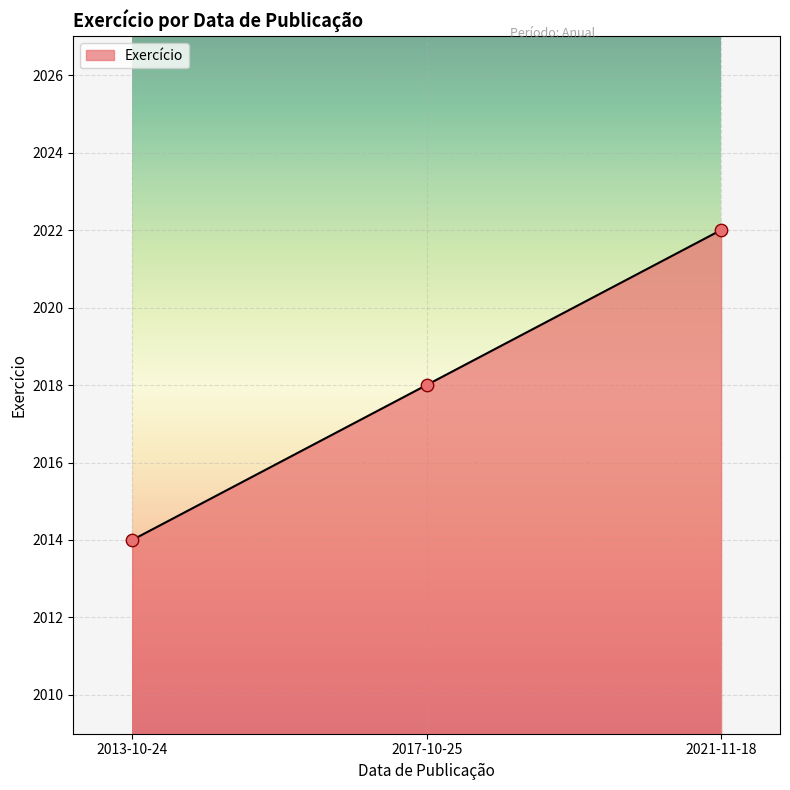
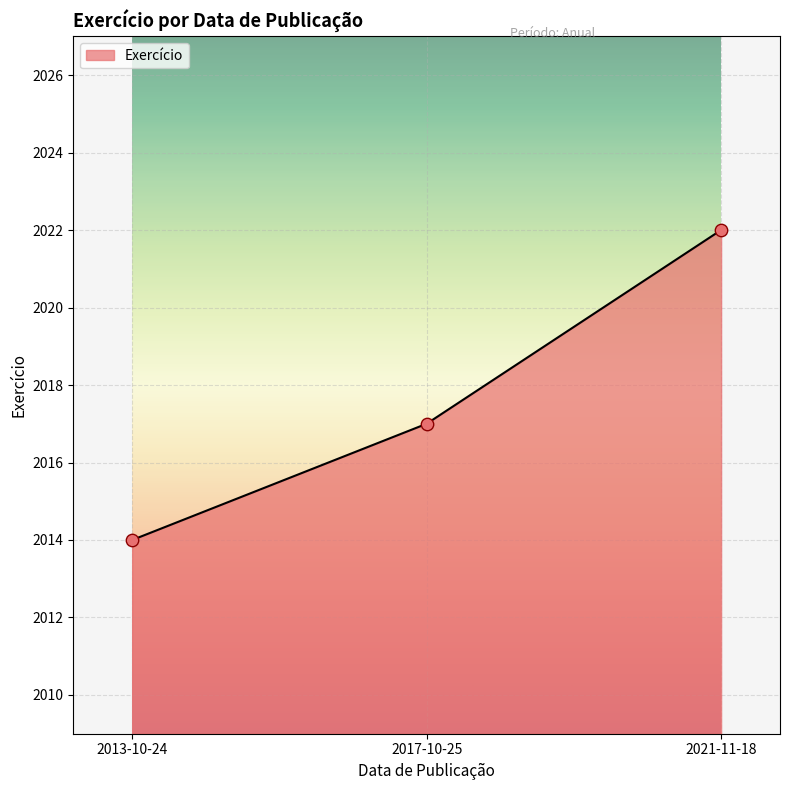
  {
    "2013-10-24": 2014,
-   "2017-10-25": 2018,
+   "2017-10-25": 2017,
    "2021-11-18": 2022
  }
